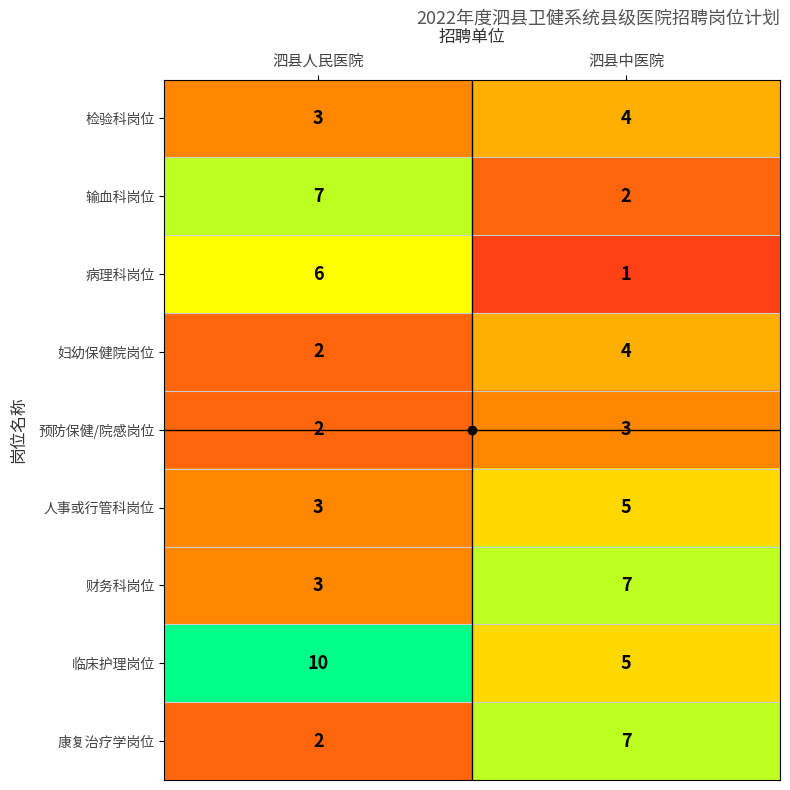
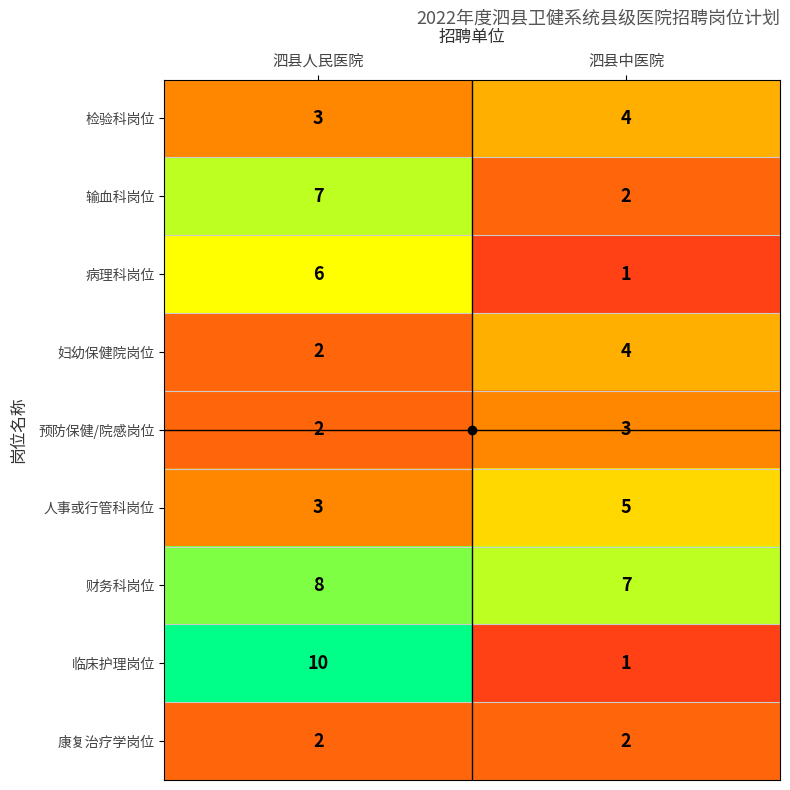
  {
    "检验科岗位": {
      "泗县人民医院": 3,
      "泗县中医院": 4
    },
    "输血科岗位": {
      "泗县人民医院": 7,
      "泗县中医院": 2
    },
    "病理科岗位": {
      "泗县人民医院": 6,
      "泗县中医院": 1
    },
    "妇幼保健院岗位": {
      "泗县人民医院": 2,
      "泗县中医院": 4
    },
    "预防保健/院感岗位": {
      "泗县人民医院": 2,
      "泗县中医院": 3
    },
    "人事或行管科岗位": {
      "泗县人民医院": 3,
      "泗县中医院": 5
    },
    "财务科岗位": {
-     "泗县人民医院": 3,
+     "泗县人民医院": 8,
      "泗县中医院": 7
    },
    "临床护理岗位": {
      "泗县人民医院": 10,
-     "泗县中医院": 5
+     "泗县中医院": 1
    },
    "康复治疗学岗位": {
      "泗县人民医院": 2,
-     "泗县中医院": 7
+     "泗县中医院": 2
    }
  }
